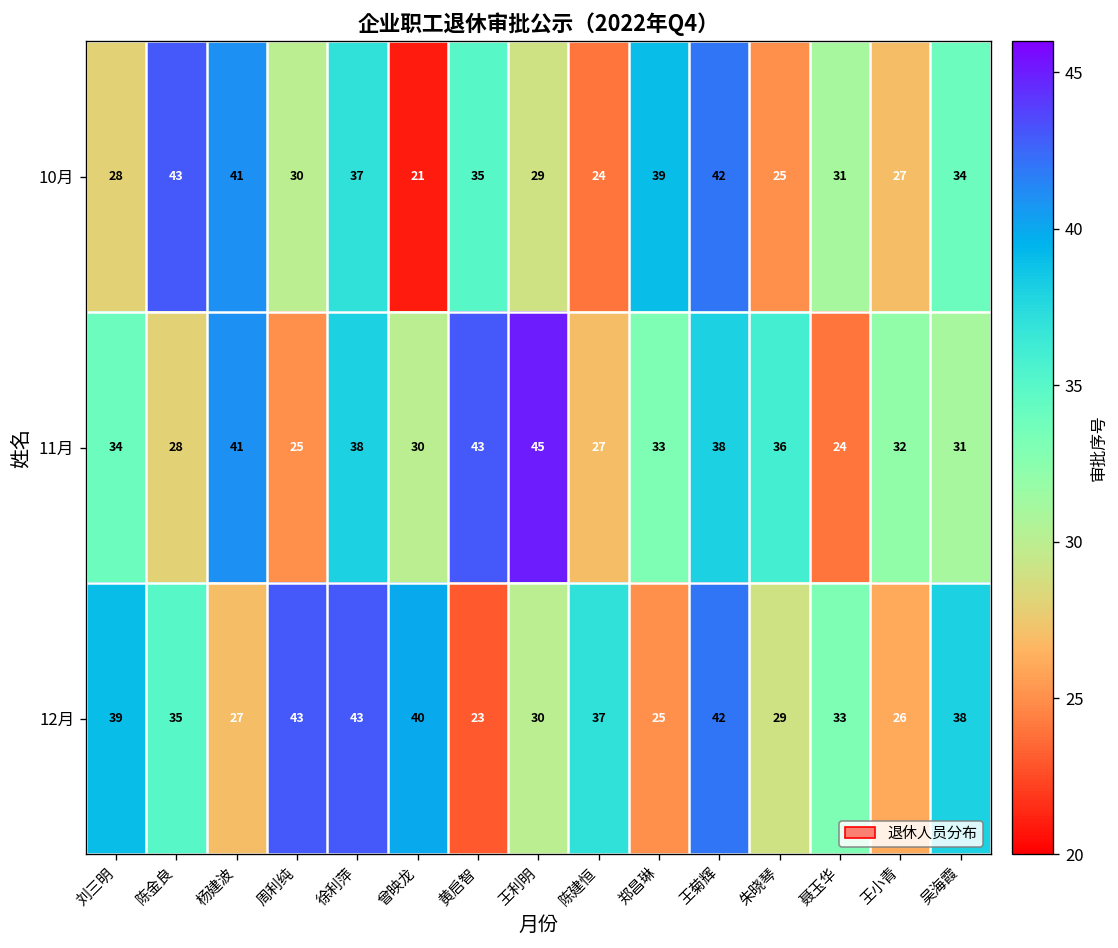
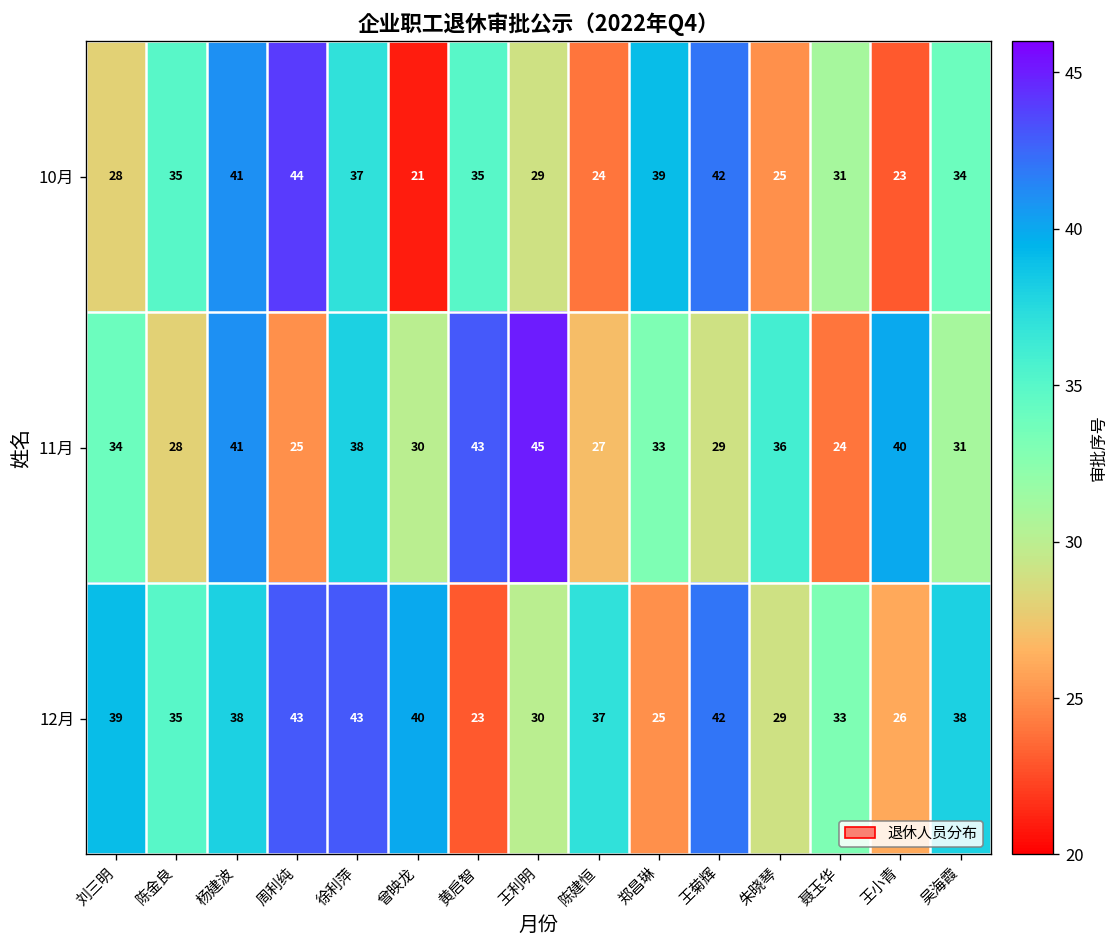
  {
    "10月": {
      "刘三明": 28,
-     "陈金良": 43,
+     "陈金良": 35,
      "杨建波": 41,
-     "周利纯": 30,
+     "周利纯": 44,
      "徐利萍": 37,
      "曾映龙": 21,
      "黄启智": 35,
      "王利明": 29,
      "陈建恒": 24,
      "郑昌琳": 39,
      "王菊辉": 42,
      "朱晓琴": 25,
      "聂玉华": 31,
-     "王小青": 27,
+     "王小青": 23,
      "吴海霞": 34
    },
    "11月": {
      "刘三明": 34,
      "陈金良": 28,
      "杨建波": 41,
      "周利纯": 25,
      "徐利萍": 38,
      "曾映龙": 30,
      "黄启智": 43,
      "王利明": 45,
      "陈建恒": 27,
      "郑昌琳": 33,
-     "王菊辉": 38,
+     "王菊辉": 29,
      "朱晓琴": 36,
      "聂玉华": 24,
-     "王小青": 32,
+     "王小青": 40,
      "吴海霞": 31
    },
    "12月": {
      "刘三明": 39,
      "陈金良": 35,
-     "杨建波": 27,
+     "杨建波": 38,
      "周利纯": 43,
      "徐利萍": 43,
      "曾映龙": 40,
      "黄启智": 23,
      "王利明": 30,
      "陈建恒": 37,
      "郑昌琳": 25,
      "王菊辉": 42,
      "朱晓琴": 29,
      "聂玉华": 33,
      "王小青": 26,
      "吴海霞": 38
    }
  }
